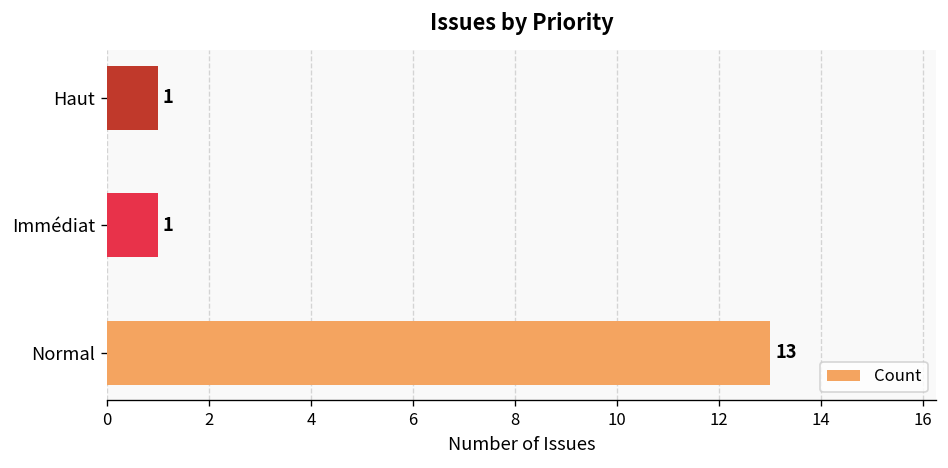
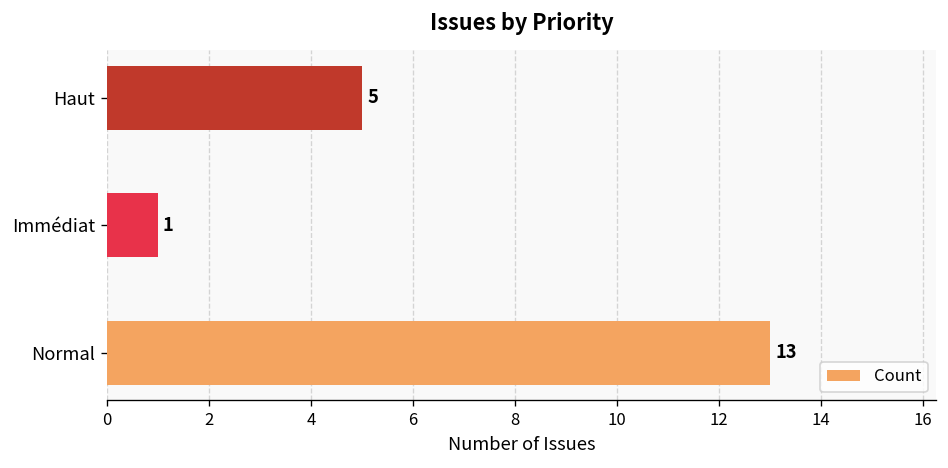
  {
-   "Haut": 1,
+   "Haut": 5,
    "Immédiat": 1,
    "Normal": 13
  }
